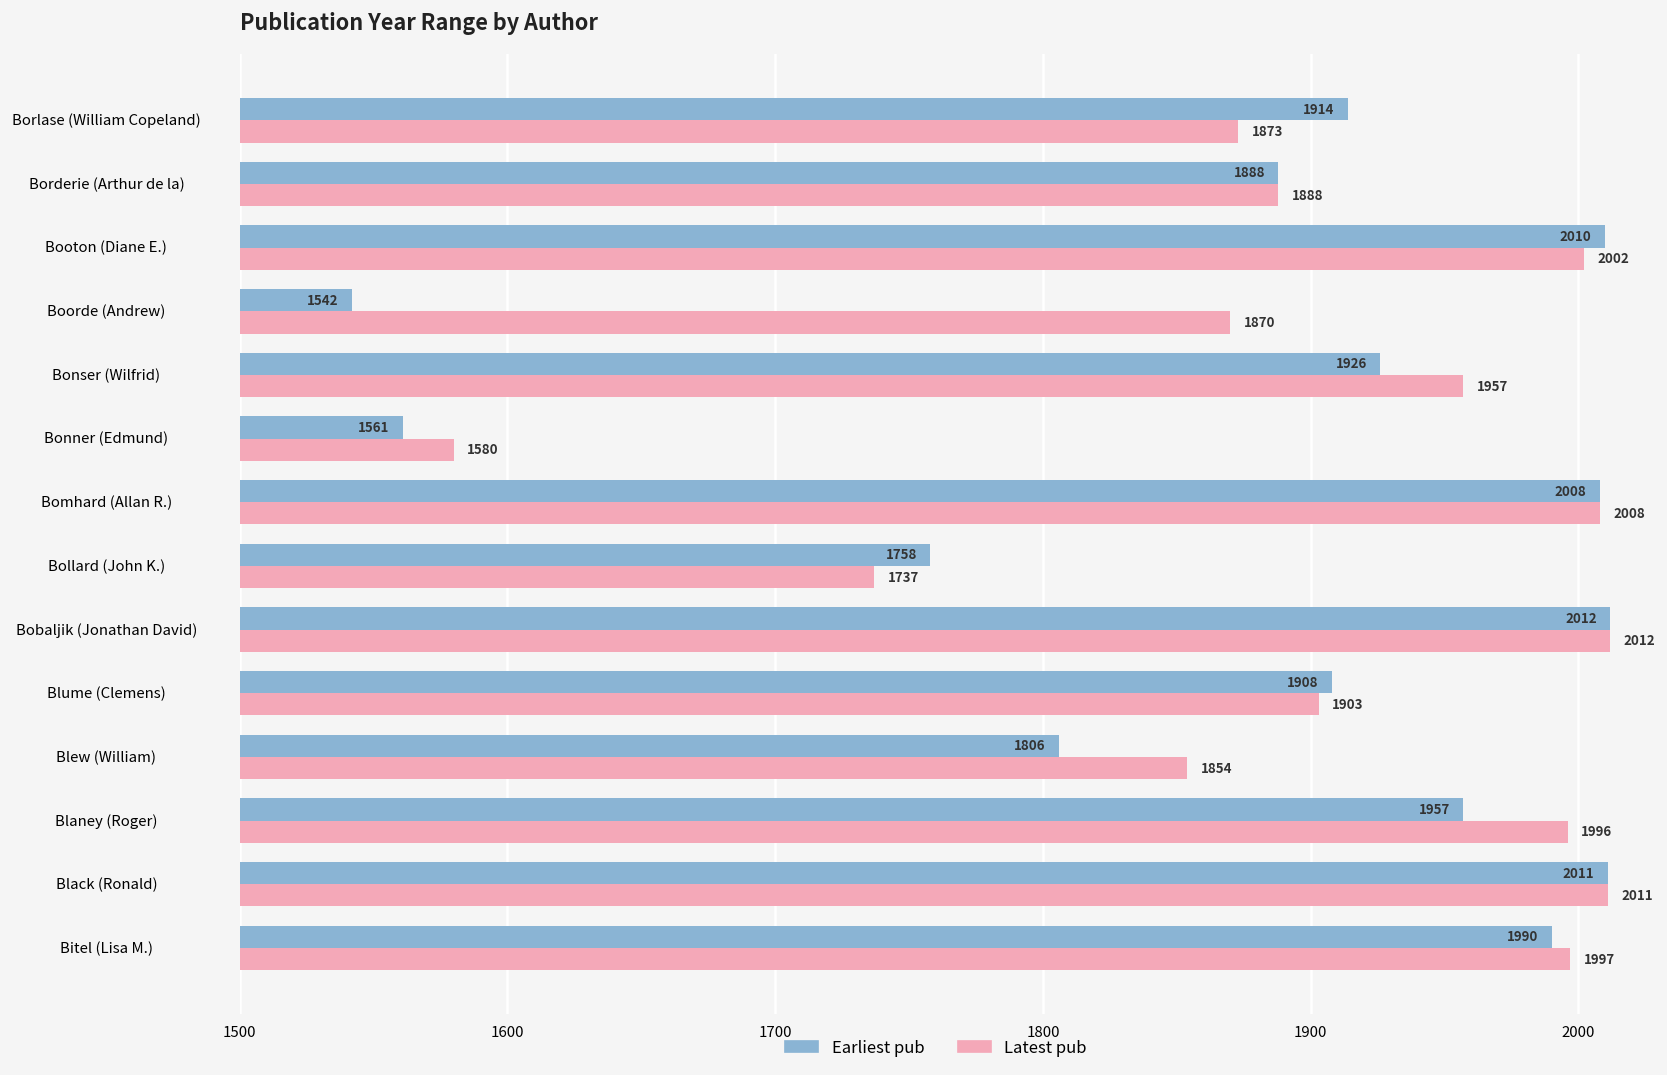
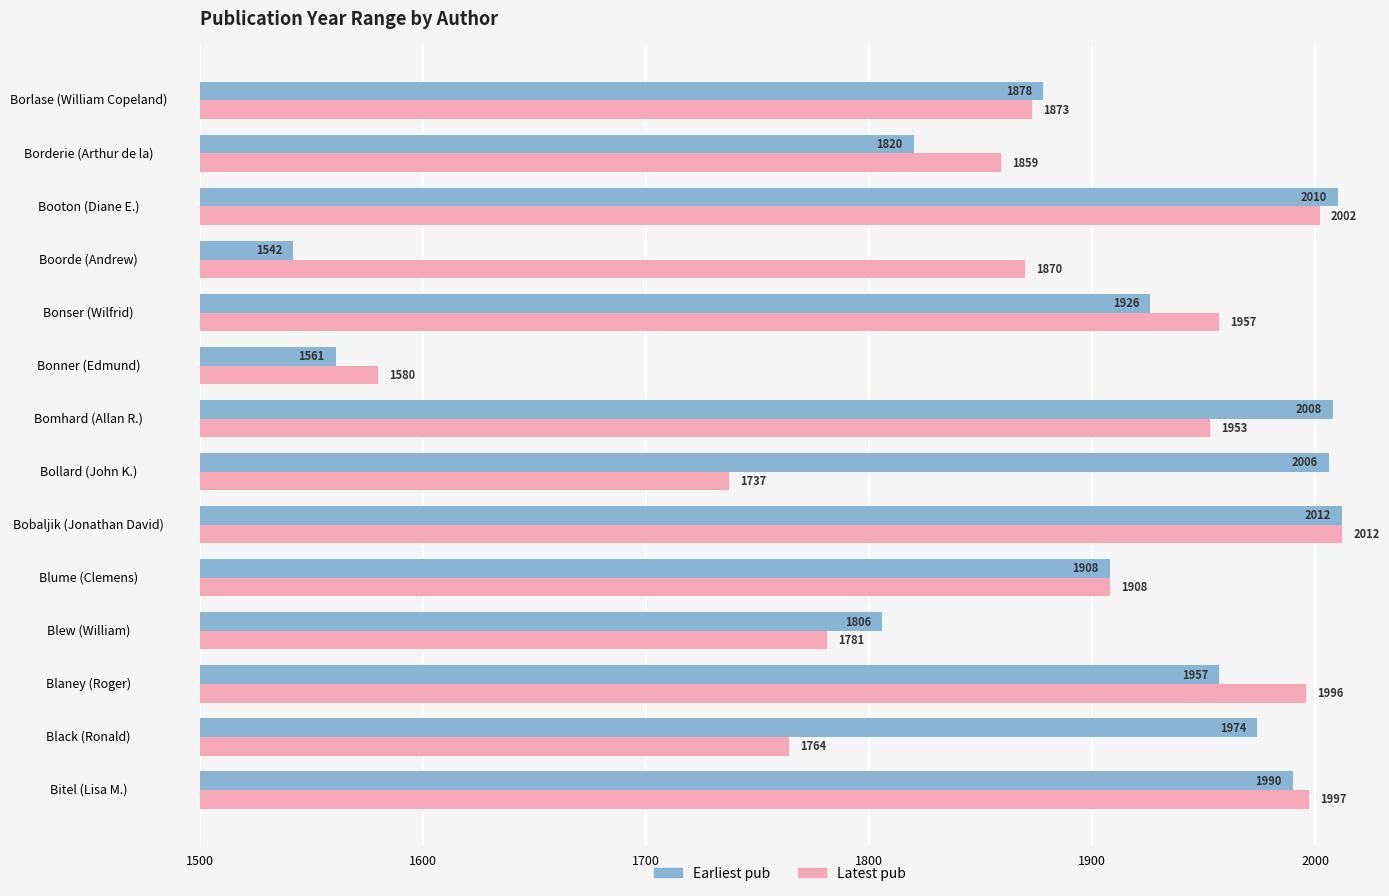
  {
    "Earliest pub": {
-     "Borlase (William Copeland)": 1914,
-     "Borderie (Arthur de la)": 1888,
+     "Borlase (William Copeland)": 1878,
+     "Borderie (Arthur de la)": 1820,
      "Booton (Diane E.)": 2010,
      "Boorde (Andrew)": 1542,
      "Bonser (Wilfrid)": 1926,
      "Bonner (Edmund)": 1561,
      "Bomhard (Allan R.)": 2008,
-     "Bollard (John K.)": 1758,
+     "Bollard (John K.)": 2006,
      "Bobaljik (Jonathan David)": 2012,
      "Blume (Clemens)": 1908,
      "Blew (William)": 1806,
      "Blaney (Roger)": 1957,
-     "Black (Ronald)": 2011,
+     "Black (Ronald)": 1974,
      "Bitel (Lisa M.)": 1990
    },
    "Latest pub": {
      "Borlase (William Copeland)": 1873,
-     "Borderie (Arthur de la)": 1888,
+     "Borderie (Arthur de la)": 1859,
      "Booton (Diane E.)": 2002,
      "Boorde (Andrew)": 1870,
      "Bonser (Wilfrid)": 1957,
      "Bonner (Edmund)": 1580,
-     "Bomhard (Allan R.)": 2008,
+     "Bomhard (Allan R.)": 1953,
      "Bollard (John K.)": 1737,
      "Bobaljik (Jonathan David)": 2012,
-     "Blume (Clemens)": 1903,
-     "Blew (William)": 1854,
+     "Blume (Clemens)": 1908,
+     "Blew (William)": 1781,
      "Blaney (Roger)": 1996,
-     "Black (Ronald)": 2011,
+     "Black (Ronald)": 1764,
      "Bitel (Lisa M.)": 1997
    }
  }
